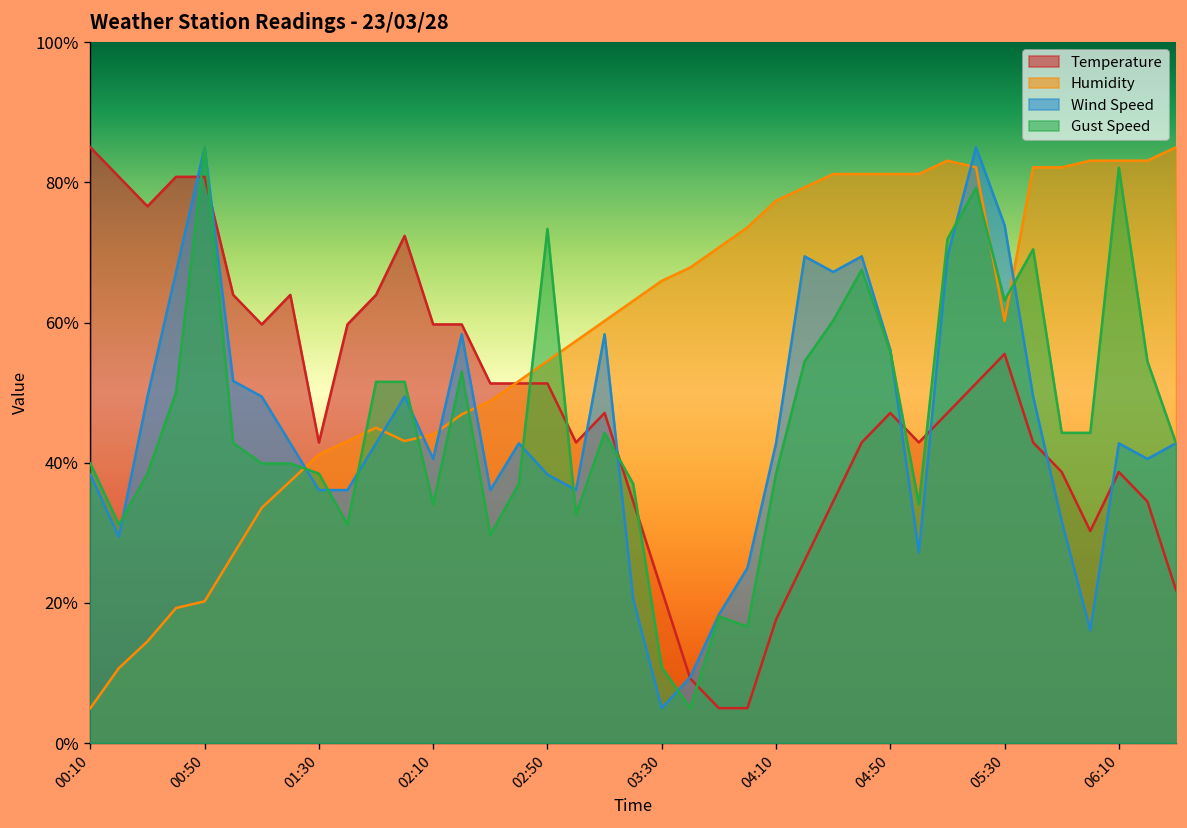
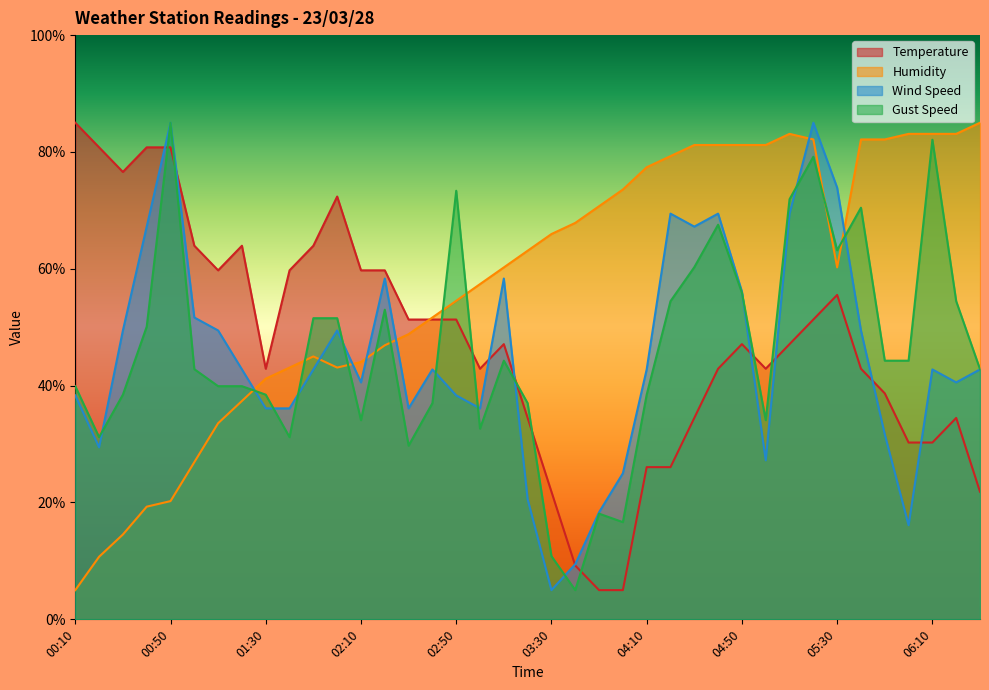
  {
    "Temperature": {
      "00:10": "85%",
      "00:50": "81%",
      "01:30": "43%",
      "02:10": "60%",
      "02:50": "51%",
      "03:30": "22%",
-     "04:10": "18%",
+     "04:10": "26%",
      "04:50": "47%",
      "05:30": "56%",
-     "06:10": "39%"
+     "06:10": "30%"
    },
    "Humidity": {
      "00:10": "5%",
      "00:50": "20%",
      "01:30": "41%",
      "02:10": "44%",
      "02:50": "55%",
      "03:30": "66%",
      "04:10": "77%",
      "04:50": "81%",
      "05:30": "60%",
      "06:10": "83%"
    },
    "Wind Speed": {
      "00:10": "38%",
      "01:30": "36%",
      "02:10": "41%",
      "02:50": "38%",
      "03:30": "5%",
      "04:10": "43%",
      "05:30": "74%",
      "06:10": "43%"
    },
    "Gust Speed": {
      "00:10": "40%",
      "01:30": "38%",
      "02:10": "34%",
      "02:50": "73%",
      "03:30": "11%",
      "04:10": "38%",
      "05:30": "63%",
      "06:10": "82%"
    }
  }
